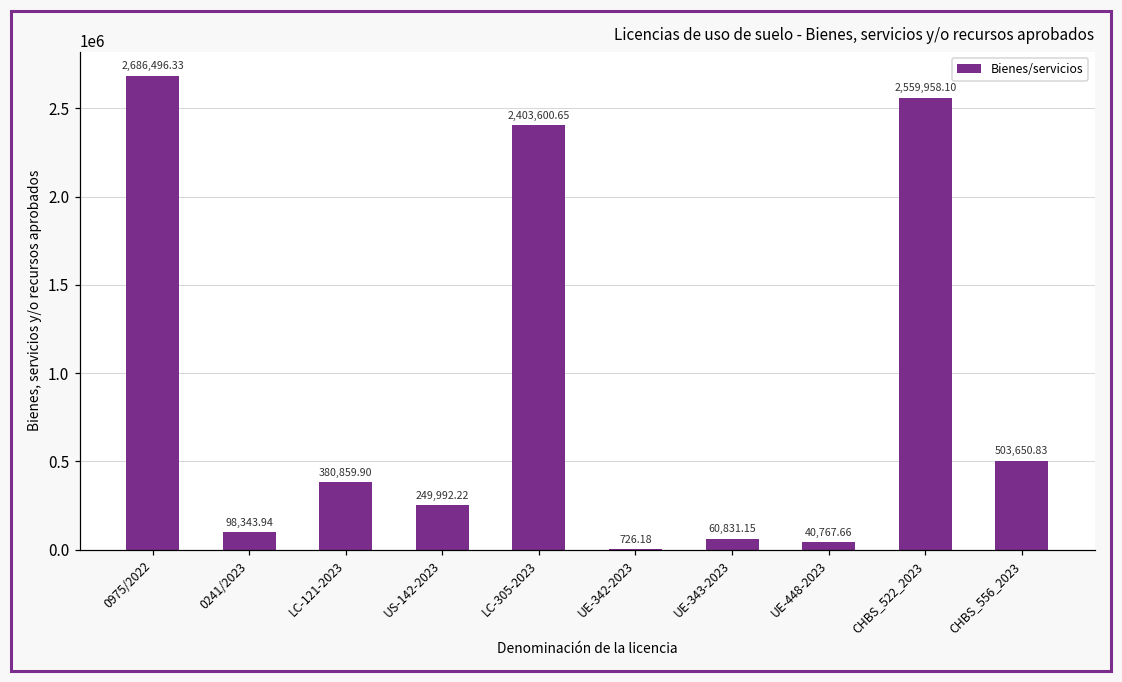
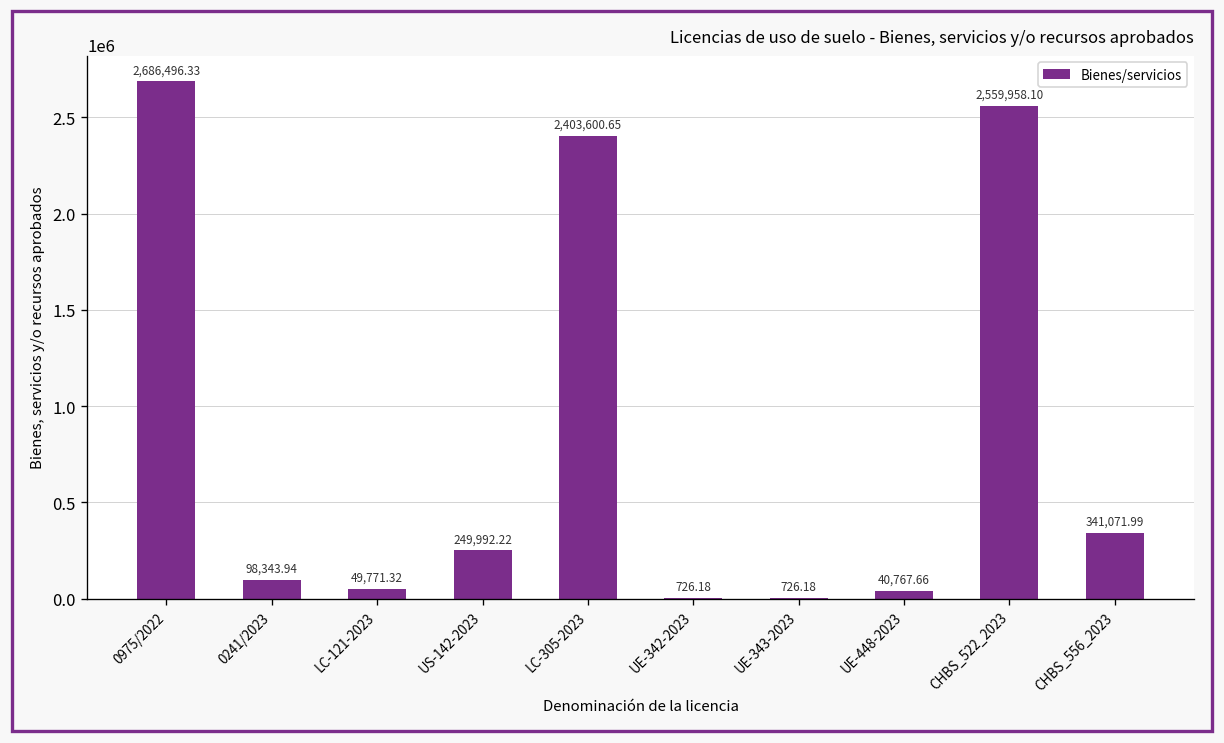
  {
    "0975/2022": "2,686,496.33",
    "0241/2023": "98,343.94",
-   "LC-121-2023": "380,859.90",
+   "LC-121-2023": "49,771.32",
    "US-142-2023": "249,992.22",
    "LC-305-2023": "2,403,600.65",
    "UE-342-2023": "726.18",
-   "UE-343-2023": "60,831.15",
+   "UE-343-2023": "726.18",
    "UE-448-2023": "40,767.66",
    "CHBS_522_2023": "2,559,958.10",
-   "CHBS_556_2023": "503,650.83"
+   "CHBS_556_2023": "341,071.99"
  }
